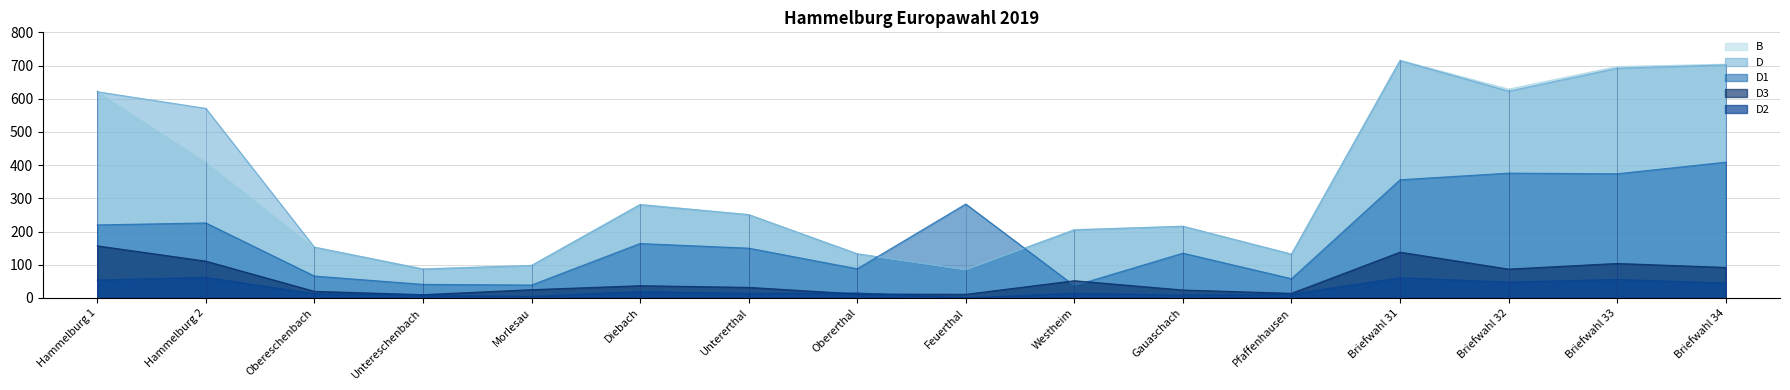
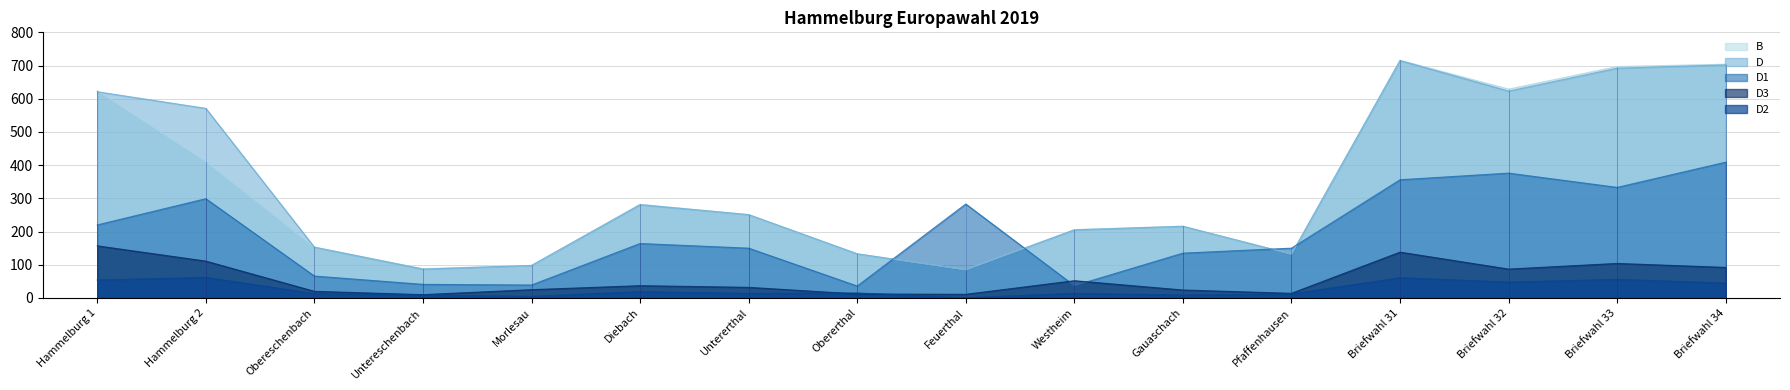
  {
    "D1": {
-     "Hammelburg 2": 230,
-     "Obererthal": 90,
-     "Pfaffenhausen": 60,
-     "Briefwahl 33": 370
+     "Hammelburg 2": 300,
+     "Obererthal": 40,
+     "Pfaffenhausen": 150,
+     "Briefwahl 33": 330
    }
  }
